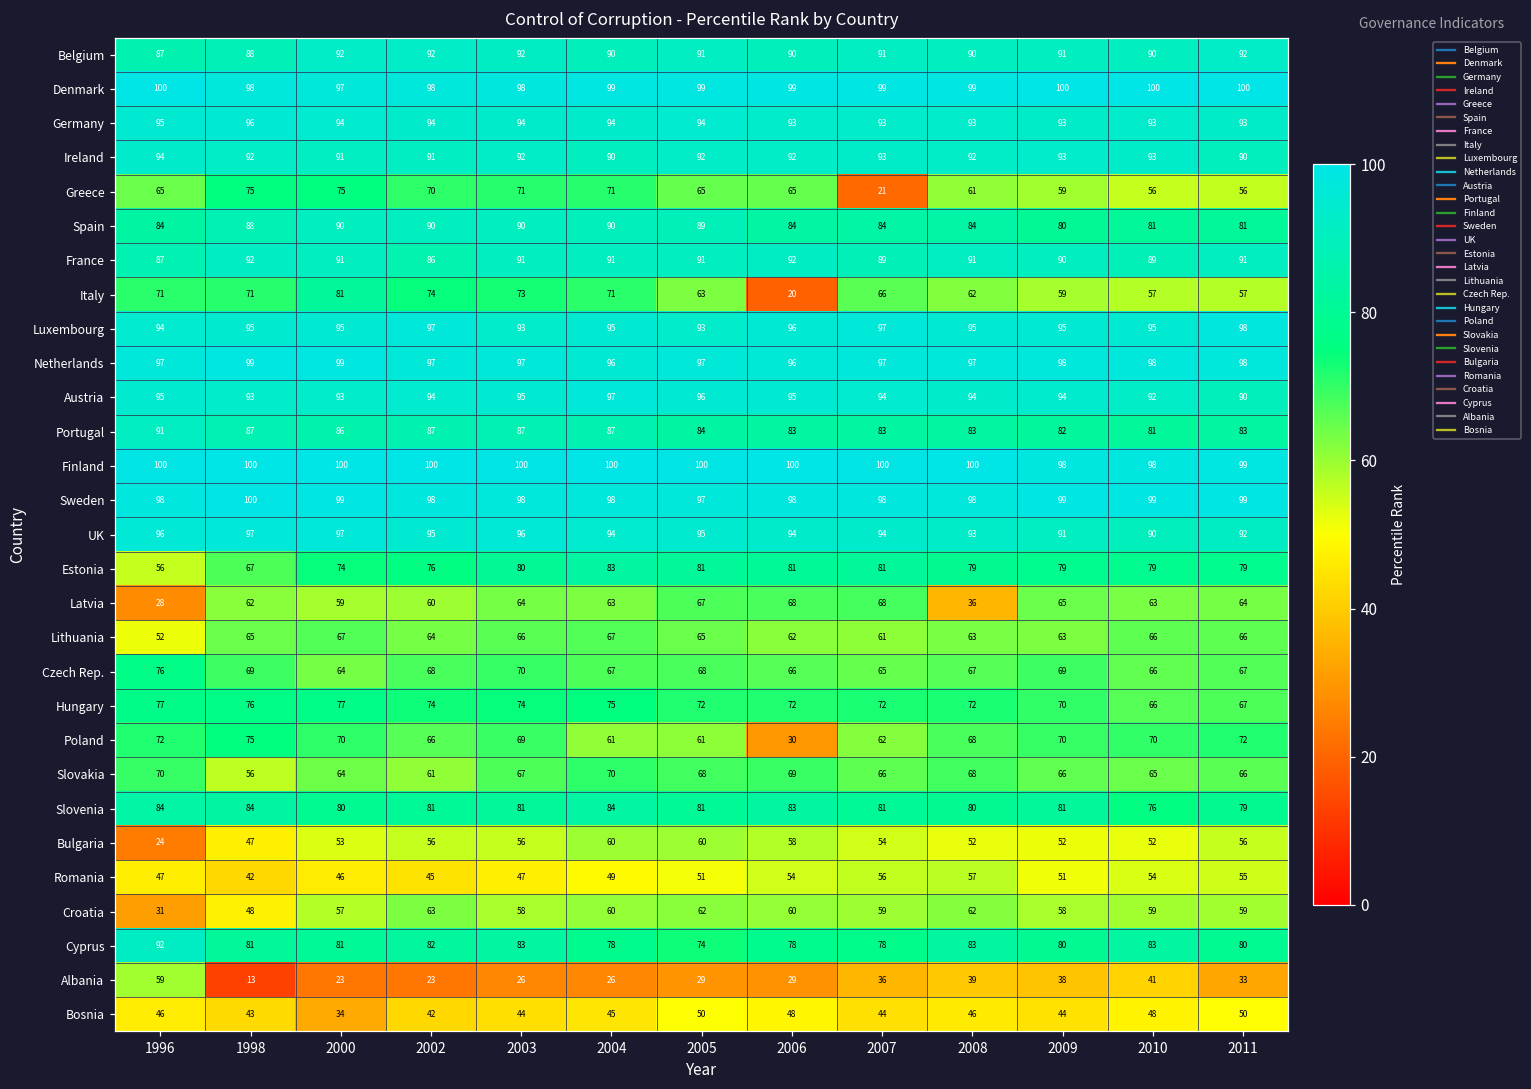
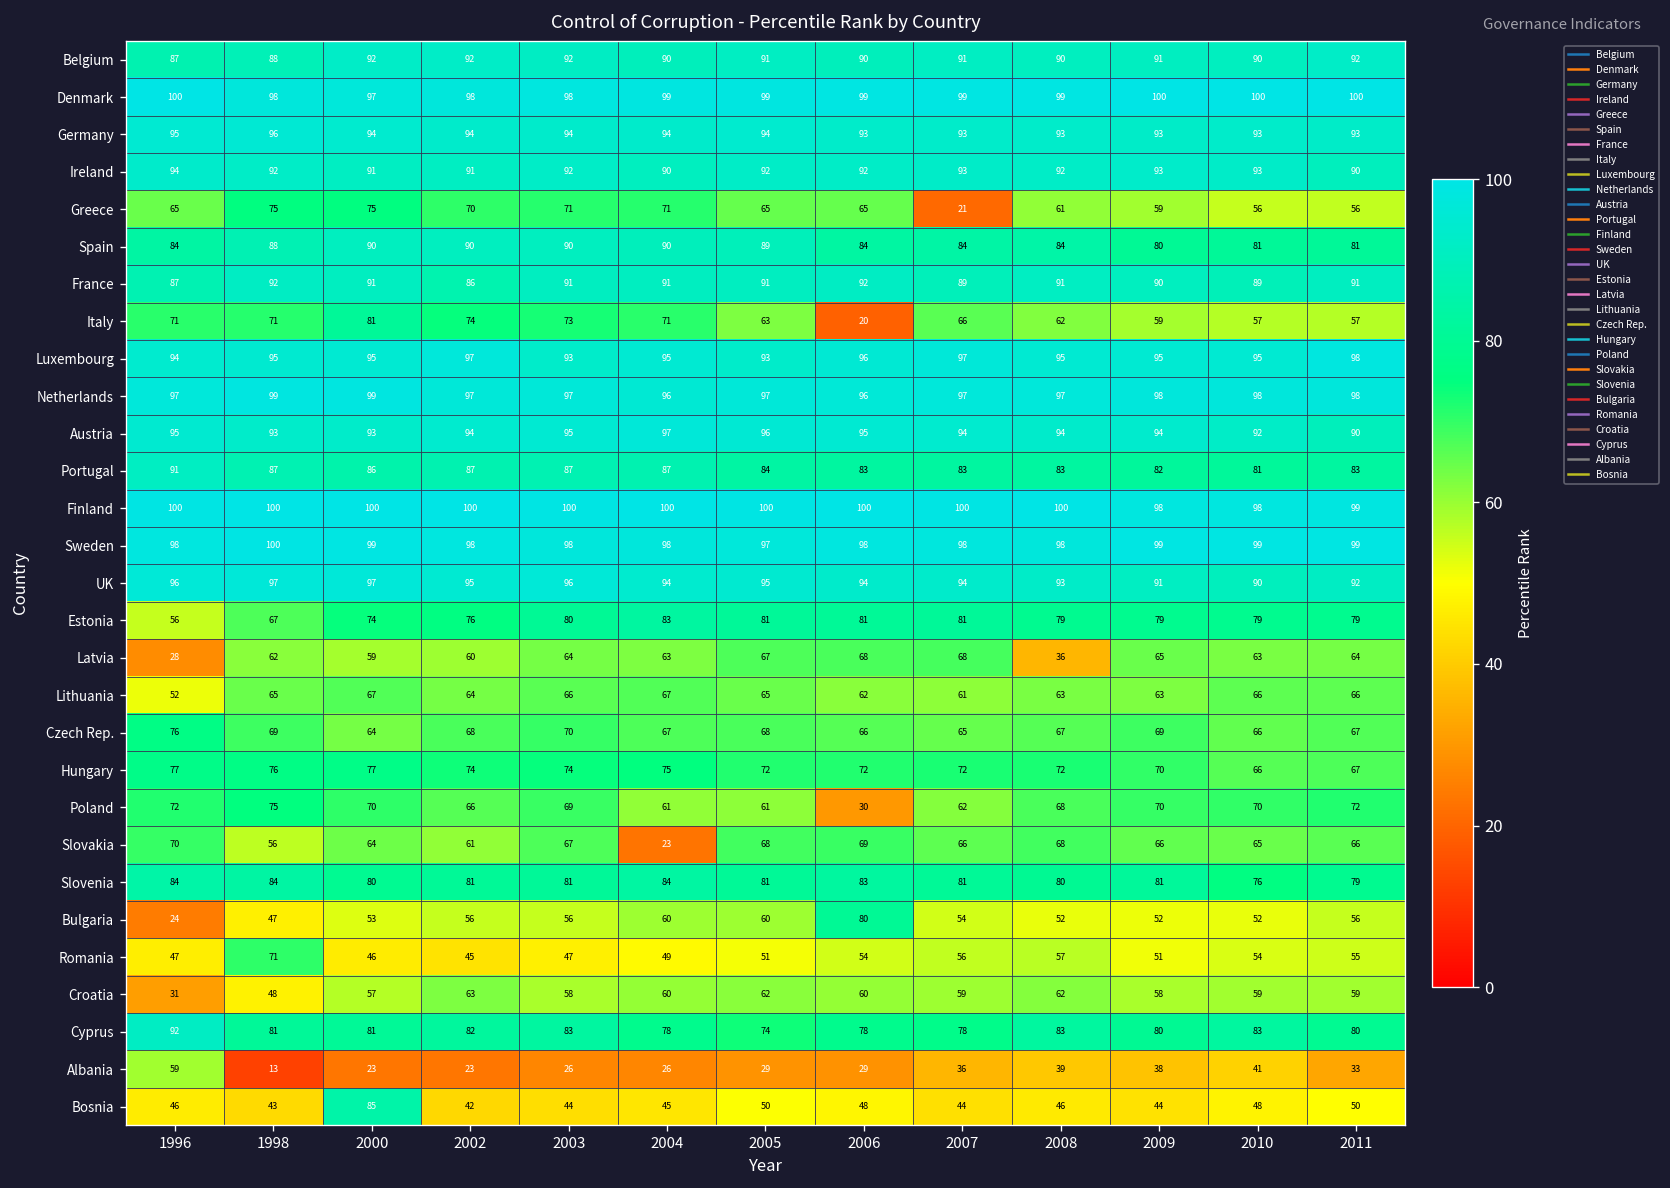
  {
    "Slovakia": {
      "1996": 70,
      "1998": 56,
      "2000": 64,
      "2002": 61,
      "2003": 67,
-     "2004": 70,
+     "2004": 23,
      "2005": 68,
      "2006": 69,
      "2007": 66,
      "2008": 68,
      "2009": 66,
      "2010": 65,
      "2011": 66
    },
    "Bulgaria": {
      "1996": 24,
      "1998": 47,
      "2000": 53,
      "2002": 56,
      "2003": 56,
      "2004": 60,
      "2005": 60,
-     "2006": 58,
+     "2006": 80,
      "2007": 54,
      "2008": 52,
      "2009": 52,
      "2010": 52,
      "2011": 56
    },
    "Romania": {
      "1996": 47,
-     "1998": 42,
+     "1998": 71,
      "2000": 46,
      "2002": 45,
      "2003": 47,
      "2004": 49,
      "2005": 51,
      "2006": 54,
      "2007": 56,
      "2008": 57,
      "2009": 51,
      "2010": 54,
      "2011": 55
    },
    "Bosnia": {
      "1996": 46,
      "1998": 43,
-     "2000": 34,
+     "2000": 85,
      "2002": 42,
      "2003": 44,
      "2004": 45,
      "2005": 50,
      "2006": 48,
      "2007": 44,
      "2008": 46,
      "2009": 44,
      "2010": 48,
      "2011": 50
    }
  }
